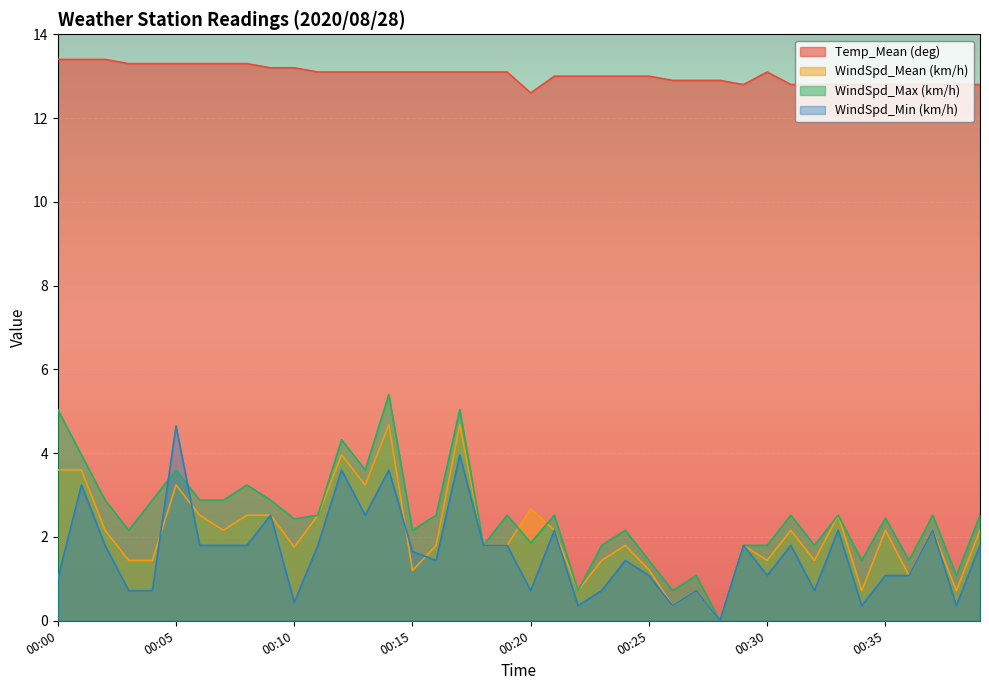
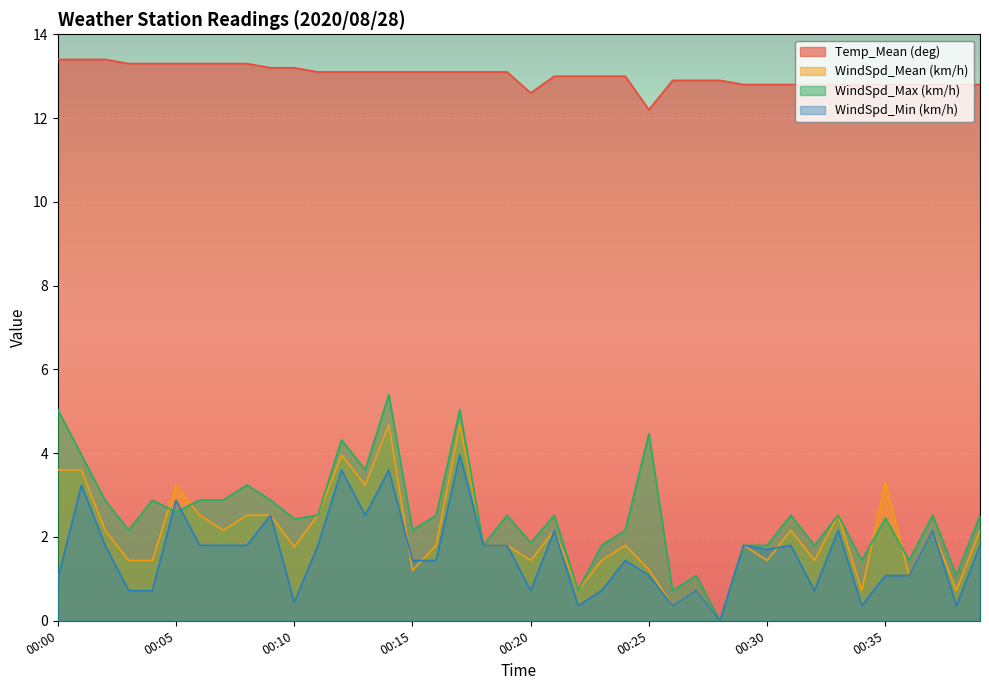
  {
    "Temp_Mean (deg)": {
      "00:00": 13.4,
      "00:05": 13.3,
      "00:10": 13.2,
      "00:15": 13.1,
      "00:20": 12.6,
-     "00:25": 13.0,
-     "00:30": 13.1
+     "00:25": 12.2,
+     "00:30": 12.8
    },
    "WindSpd_Mean (km/h)": {
      "00:00": 3.6,
      "00:05": 3.2,
      "00:10": 1.8,
      "00:15": 1.2,
-     "00:20": 2.7,
+     "00:20": 1.4,
      "00:25": 1.2,
      "00:30": 1.4,
-     "00:35": 2.2
+     "00:35": 3.3
    },
    "WindSpd_Max (km/h)": {
      "00:00": 5.0,
-     "00:05": 3.6,
+     "00:05": 2.6,
      "00:10": 2.4,
      "00:15": 2.2,
      "00:20": 1.9,
-     "00:25": 1.4,
+     "00:25": 4.5,
      "00:30": 1.8,
      "00:35": 2.5
    },
    "WindSpd_Min (km/h)": {
      "00:00": 1.0,
-     "00:05": 4.7,
+     "00:05": 2.9,
      "00:10": 0.4,
-     "00:15": 1.7,
+     "00:15": 1.4,
      "00:20": 0.7,
      "00:25": 1.1,
-     "00:30": 1.1,
+     "00:30": 1.7,
      "00:35": 1.1
    }
  }
